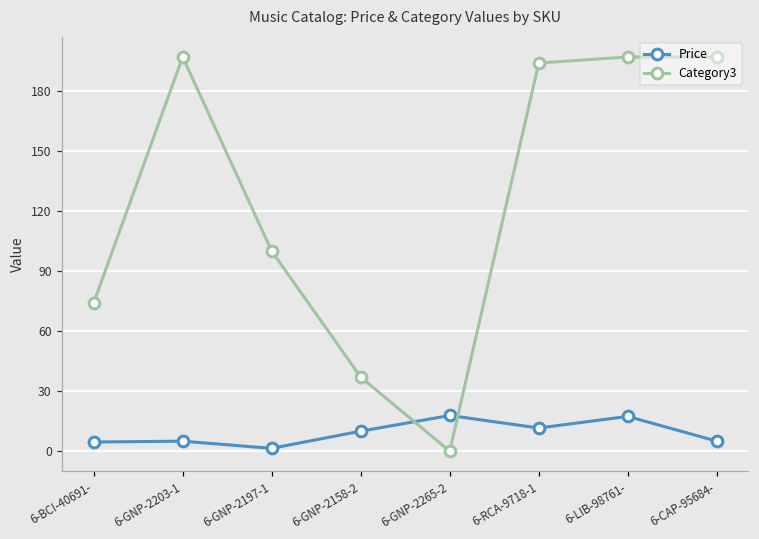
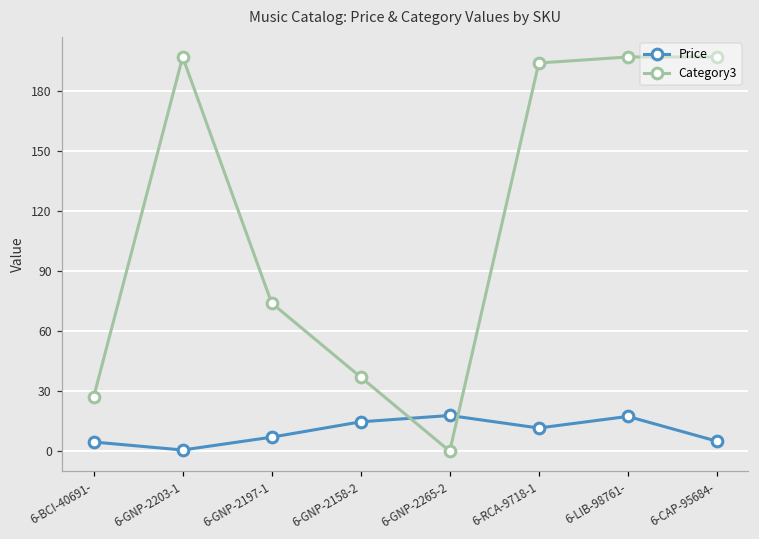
  {
    "Price": {
      "6-BCI-40691-": 5,
-     "6-GNP-2203-1": 5,
-     "6-GNP-2197-1": 1,
-     "6-GNP-2158-2": 10,
+     "6-GNP-2203-1": 1,
+     "6-GNP-2197-1": 7,
+     "6-GNP-2158-2": 15,
      "6-GNP-2265-2": 18,
      "6-RCA-9718-1": 12,
      "6-LIB-98761-": 17,
      "6-CAP-95684-": 5
    },
    "Category3": {
-     "6-BCI-40691-": 74,
+     "6-BCI-40691-": 27,
      "6-GNP-2203-1": 197,
-     "6-GNP-2197-1": 100,
+     "6-GNP-2197-1": 74,
      "6-GNP-2158-2": 37,
      "6-GNP-2265-2": 0,
      "6-RCA-9718-1": 194,
      "6-LIB-98761-": 197
    }
  }
